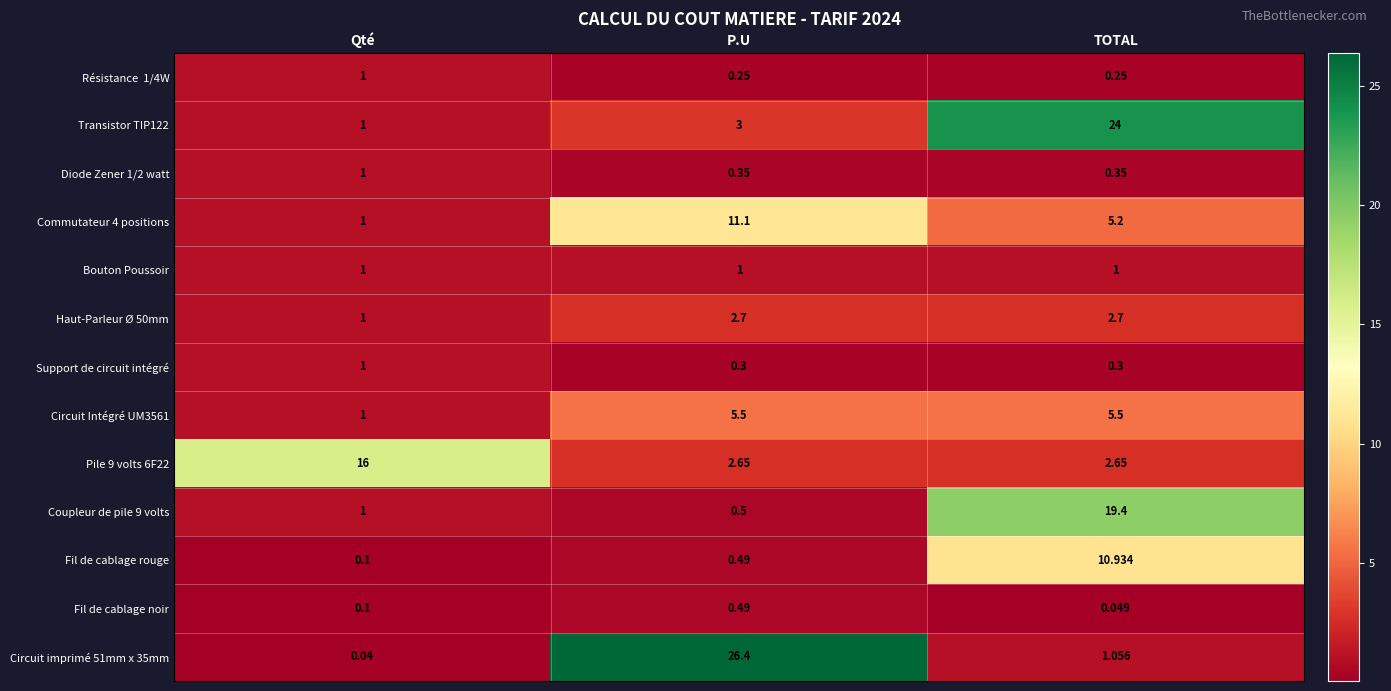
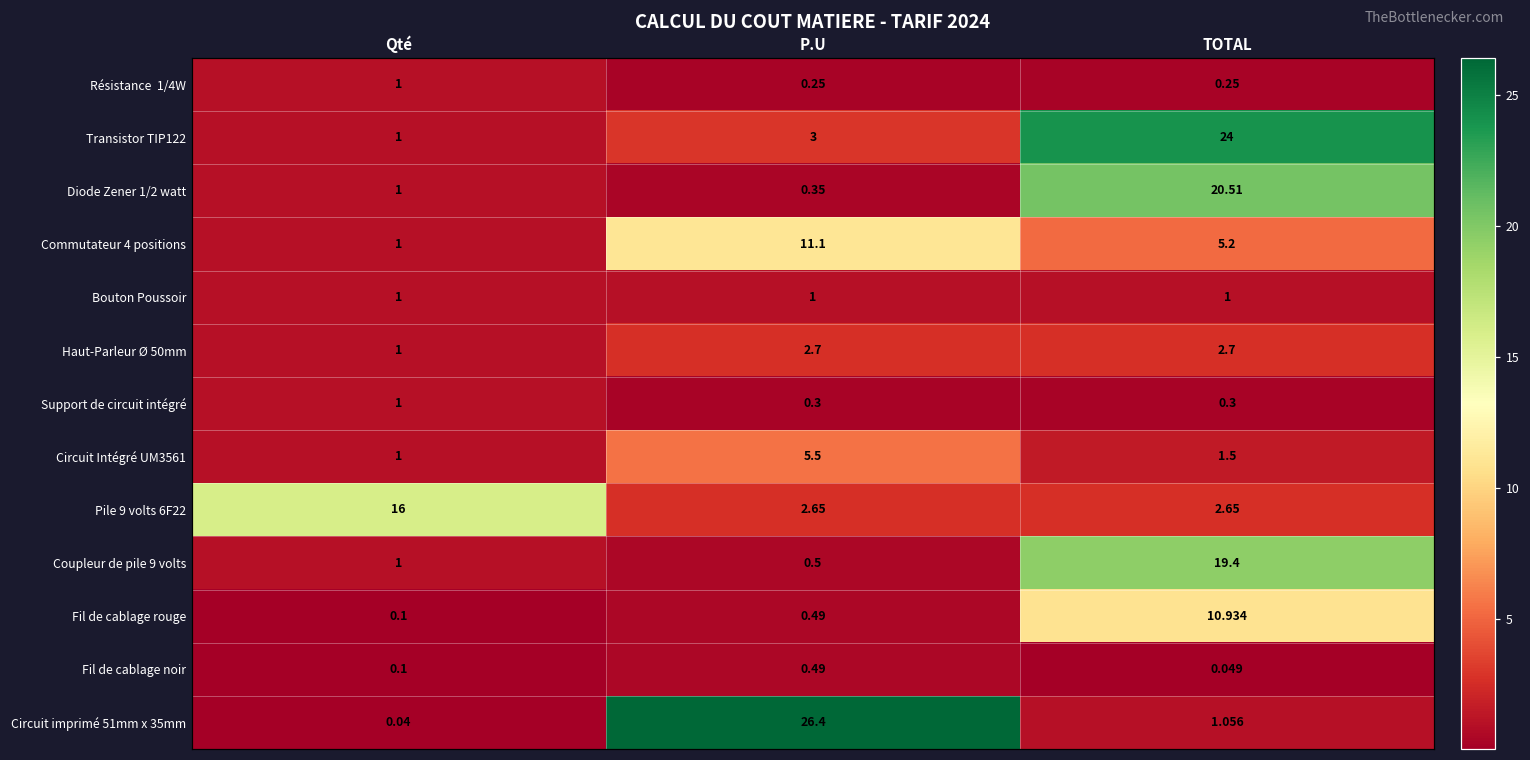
  {
    "Résistance 1/4W": {
      "Qté": 1,
      "P.U": 0.25,
      "TOTAL": 0.25
    },
    "Transistor TIP122": {
      "Qté": 1,
      "P.U": 3,
      "TOTAL": 24
    },
    "Diode Zener 1/2 watt": {
      "Qté": 1,
      "P.U": 0.35,
-     "TOTAL": 0.35
+     "TOTAL": 20.51
    },
    "Commutateur 4 positions": {
      "Qté": 1,
      "P.U": 11.1,
      "TOTAL": 5.2
    },
    "Bouton Poussoir": {
      "Qté": 1,
      "P.U": 1,
      "TOTAL": 1
    },
    "Haut-Parleur Ø 50mm": {
      "Qté": 1,
      "P.U": 2.7,
      "TOTAL": 2.7
    },
    "Support de circuit intégré": {
      "Qté": 1,
      "P.U": 0.3,
      "TOTAL": 0.3
    },
    "Circuit Intégré UM3561": {
      "Qté": 1,
      "P.U": 5.5,
-     "TOTAL": 5.5
+     "TOTAL": 1.5
    },
    "Pile 9 volts 6F22": {
      "Qté": 16,
      "P.U": 2.65,
      "TOTAL": 2.65
    },
    "Coupleur de pile 9 volts": {
      "Qté": 1,
      "P.U": 0.5,
      "TOTAL": 19.4
    },
    "Fil de cablage rouge": {
      "Qté": 0.1,
      "P.U": 0.49,
      "TOTAL": 10.934
    },
    "Fil de cablage noir": {
      "Qté": 0.1,
      "P.U": 0.49,
      "TOTAL": 0.049
    },
    "Circuit imprimé 51mm x 35mm": {
      "Qté": 0.04,
      "P.U": 26.4,
      "TOTAL": 1.056
    }
  }
